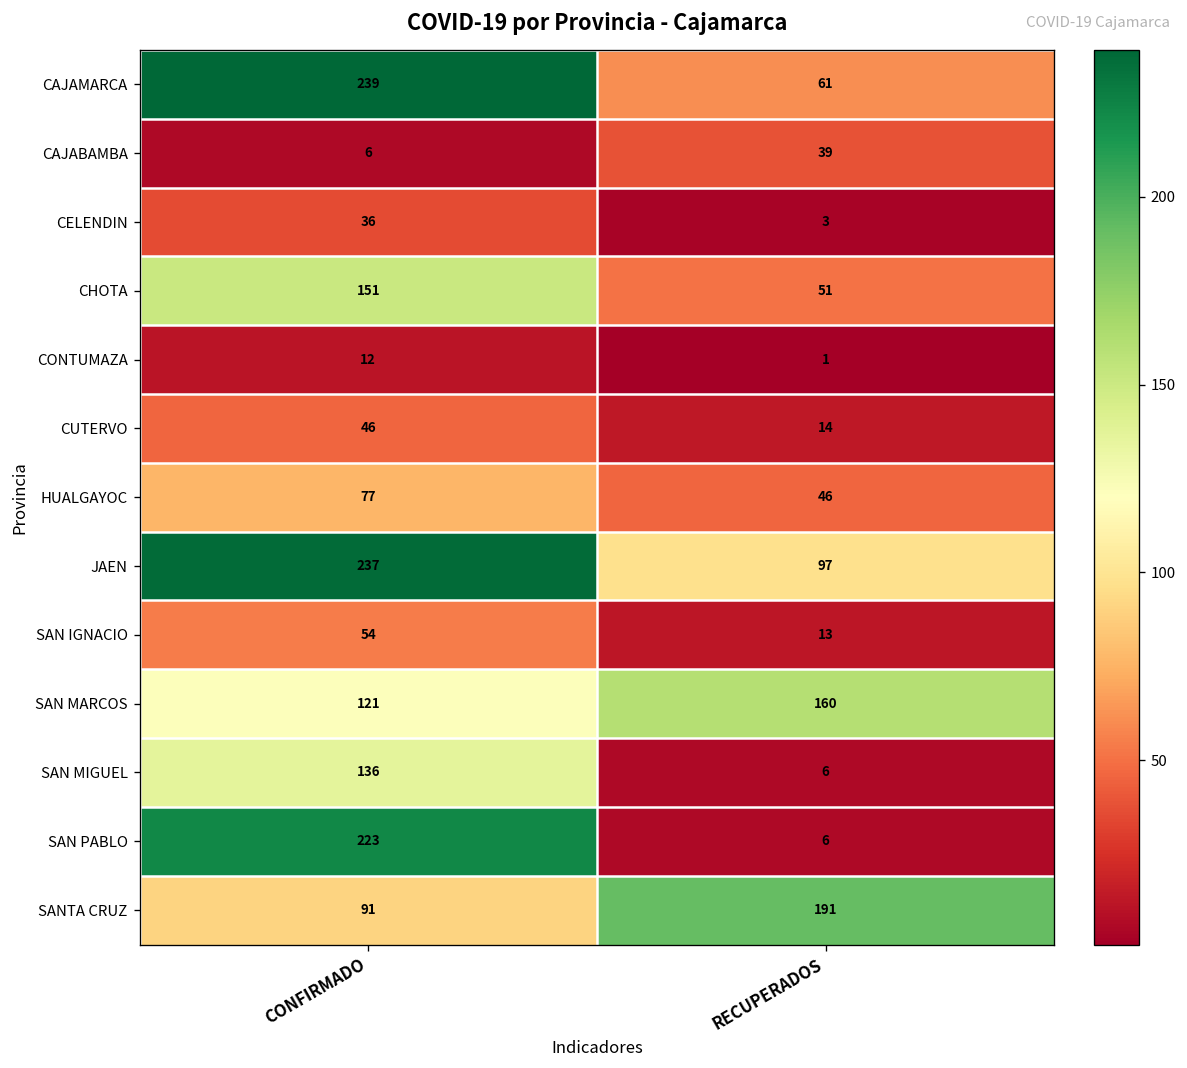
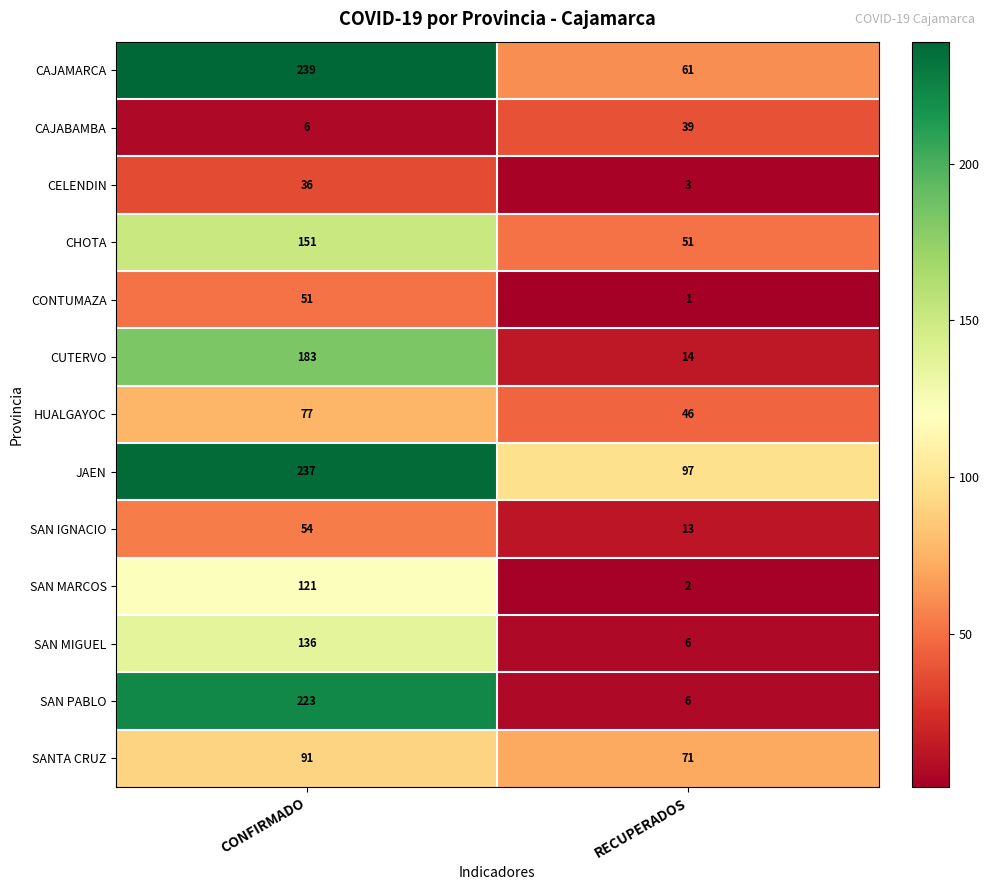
  {
    "CAJAMARCA": {
      "CONFIRMADO": 239,
      "RECUPERADOS": 61
    },
    "CAJABAMBA": {
      "CONFIRMADO": 6,
      "RECUPERADOS": 39
    },
    "CELENDIN": {
      "CONFIRMADO": 36,
      "RECUPERADOS": 3
    },
    "CHOTA": {
      "CONFIRMADO": 151,
      "RECUPERADOS": 51
    },
    "CONTUMAZA": {
-     "CONFIRMADO": 12,
+     "CONFIRMADO": 51,
      "RECUPERADOS": 1
    },
    "CUTERVO": {
-     "CONFIRMADO": 46,
+     "CONFIRMADO": 183,
      "RECUPERADOS": 14
    },
    "HUALGAYOC": {
      "CONFIRMADO": 77,
      "RECUPERADOS": 46
    },
    "JAEN": {
      "CONFIRMADO": 237,
      "RECUPERADOS": 97
    },
    "SAN IGNACIO": {
      "CONFIRMADO": 54,
      "RECUPERADOS": 13
    },
    "SAN MARCOS": {
      "CONFIRMADO": 121,
-     "RECUPERADOS": 160
+     "RECUPERADOS": 2
    },
    "SAN MIGUEL": {
      "CONFIRMADO": 136,
      "RECUPERADOS": 6
    },
    "SAN PABLO": {
      "CONFIRMADO": 223,
      "RECUPERADOS": 6
    },
    "SANTA CRUZ": {
      "CONFIRMADO": 91,
-     "RECUPERADOS": 191
+     "RECUPERADOS": 71
    }
  }
